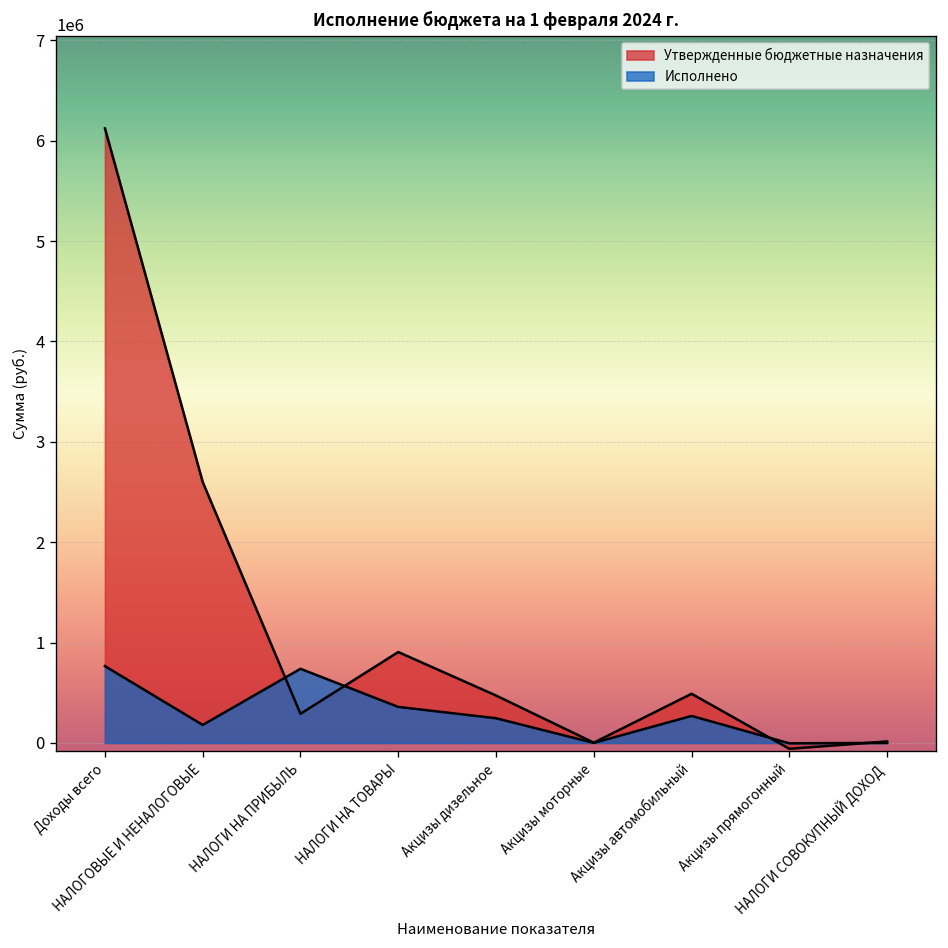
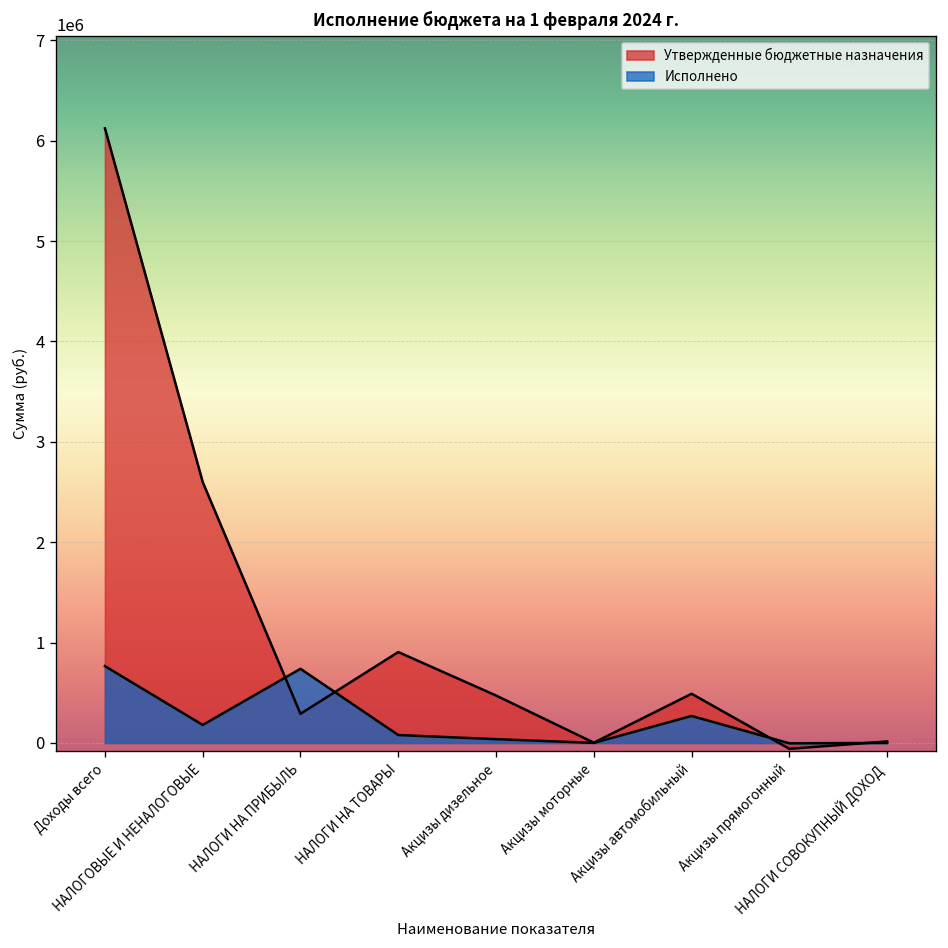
  {
    "Исполнено": {
      "Доходы всего": 800000,
      "НАЛОГОВЫЕ И НЕНАЛОГОВЫЕ": 200000,
      "НАЛОГИ НА ПРИБЫЛЬ": 700000,
-     "НАЛОГИ НА ТОВАРЫ": 400000,
-     "Акцизы дизельное": 200000,
+     "НАЛОГИ НА ТОВАРЫ": 100000,
+     "Акцизы дизельное": 0,
      "Акцизы автомобильный": 300000
    }
  }
